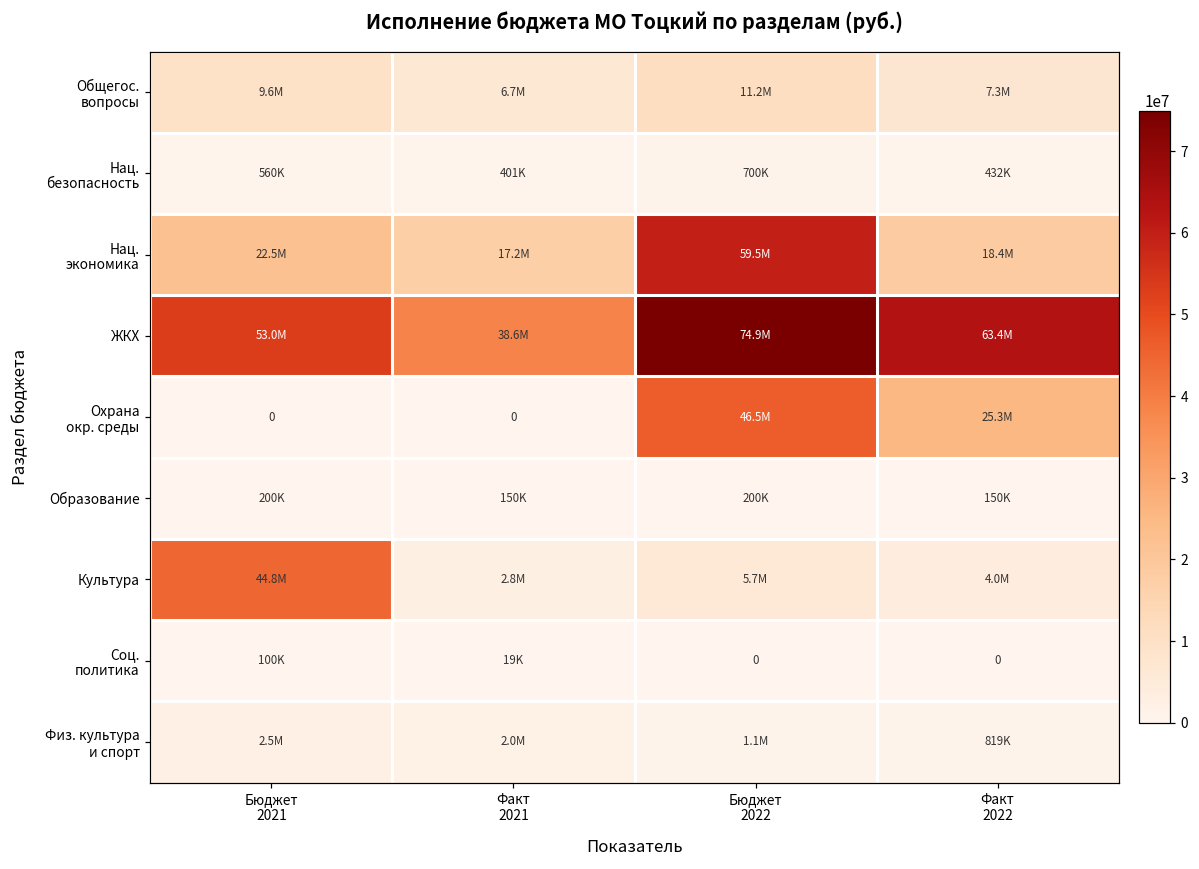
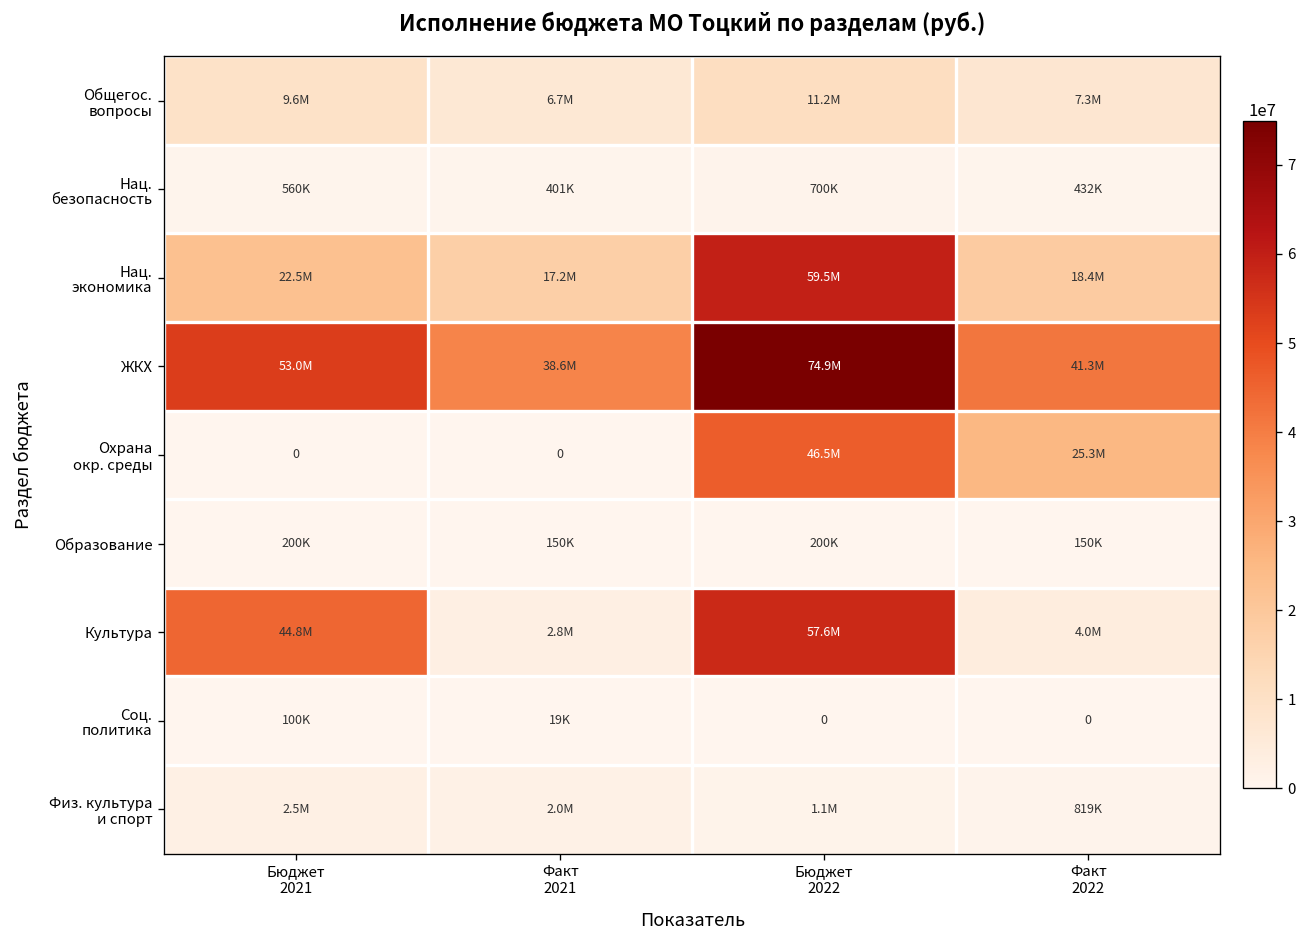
  {
    "Общегос. вопросы": {
      "Бюджет 2021": "9.6M",
      "Факт 2021": "6.7M",
      "Бюджет 2022": "11.2M",
      "Факт 2022": "7.3M"
    },
    "Нац. безопасность": {
      "Бюджет 2021": "560K",
      "Факт 2021": "401K",
      "Бюджет 2022": "700K",
      "Факт 2022": "432K"
    },
    "Нац. экономика": {
      "Бюджет 2021": "22.5M",
      "Факт 2021": "17.2M",
      "Бюджет 2022": "59.5M",
      "Факт 2022": "18.4M"
    },
    "ЖКХ": {
      "Бюджет 2021": "53.0M",
      "Факт 2021": "38.6M",
      "Бюджет 2022": "74.9M",
-     "Факт 2022": "63.4M"
+     "Факт 2022": "41.3M"
    },
    "Охрана окр. среды": {
      "Бюджет 2021": "0",
      "Факт 2021": "0",
      "Бюджет 2022": "46.5M",
      "Факт 2022": "25.3M"
    },
    "Образование": {
      "Бюджет 2021": "200K",
      "Факт 2021": "150K",
      "Бюджет 2022": "200K",
      "Факт 2022": "150K"
    },
    "Культура": {
      "Бюджет 2021": "44.8M",
      "Факт 2021": "2.8M",
-     "Бюджет 2022": "5.7M",
+     "Бюджет 2022": "57.6M",
      "Факт 2022": "4.0M"
    },
    "Соц. политика": {
      "Бюджет 2021": "100K",
      "Факт 2021": "19K",
      "Бюджет 2022": "0",
      "Факт 2022": "0"
    },
    "Физ. культура и спорт": {
      "Бюджет 2021": "2.5M",
      "Факт 2021": "2.0M",
      "Бюджет 2022": "1.1M",
      "Факт 2022": "819K"
    }
  }
